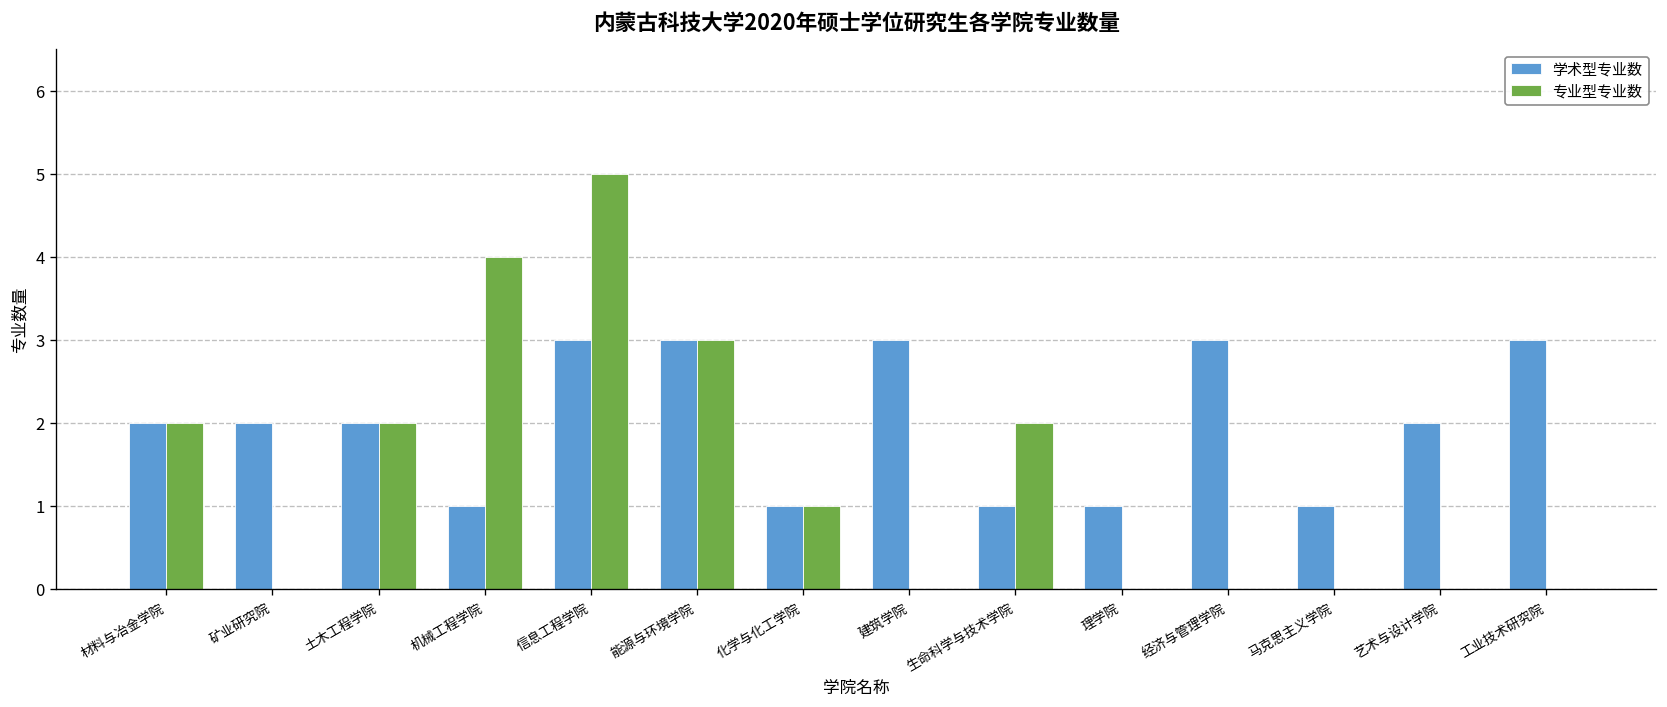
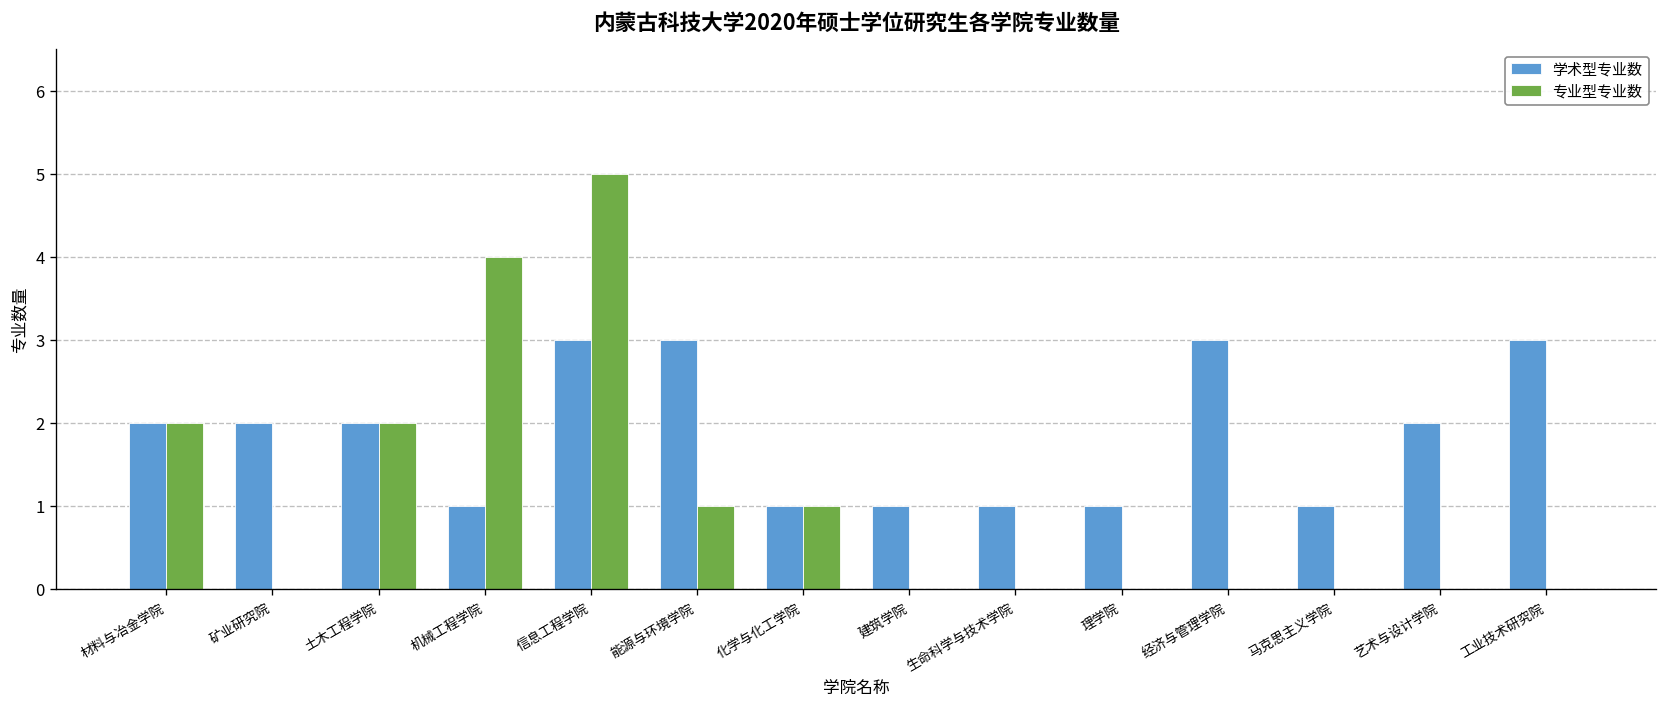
  {
    "学术型专业数": {
      "材料与冶金学院": 2,
      "矿业研究院": 2,
      "土木工程学院": 2,
      "机械工程学院": 1,
      "信息工程学院": 3,
      "能源与环境学院": 3,
      "化学与化工学院": 1,
-     "建筑学院": 3,
+     "建筑学院": 1,
      "生命科学与技术学院": 1,
      "理学院": 1,
      "经济与管理学院": 3,
      "马克思主义学院": 1,
      "艺术与设计学院": 2,
      "工业技术研究院": 3
    },
    "专业型专业数": {
      "材料与冶金学院": 2,
      "矿业研究院": 0,
      "土木工程学院": 2,
      "机械工程学院": 4,
      "信息工程学院": 5,
-     "能源与环境学院": 3,
+     "能源与环境学院": 1,
      "化学与化工学院": 1,
      "建筑学院": 0,
-     "生命科学与技术学院": 2,
+     "生命科学与技术学院": 0,
      "理学院": 0,
      "经济与管理学院": 0,
      "马克思主义学院": 0,
      "艺术与设计学院": 0,
      "工业技术研究院": 0
    }
  }
